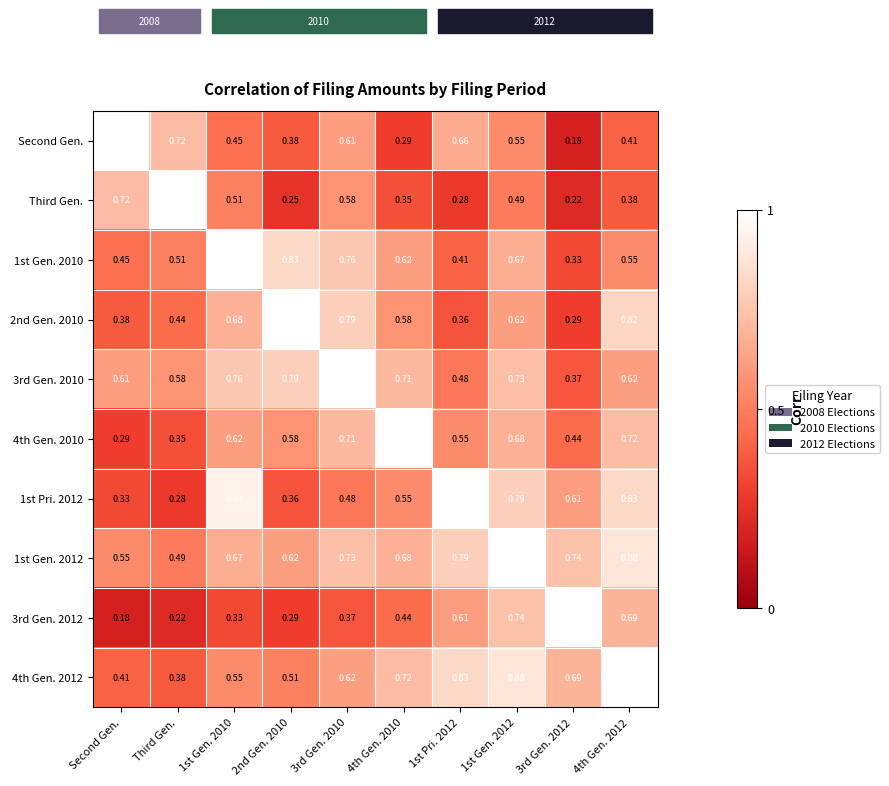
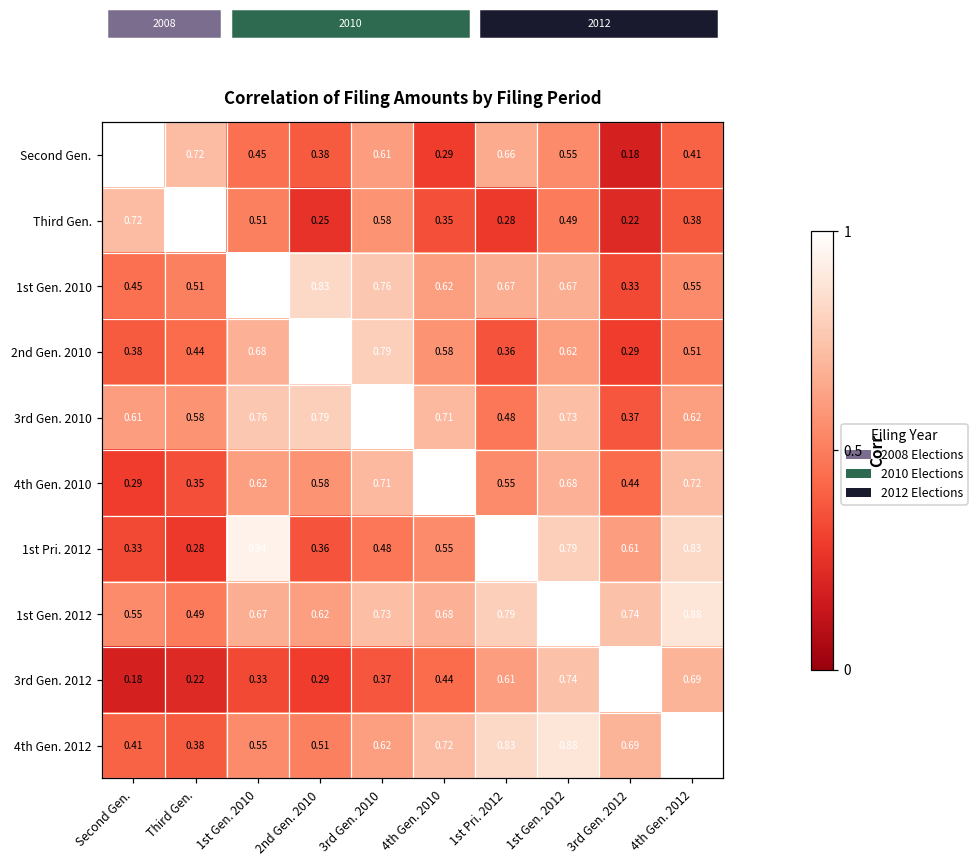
  {
    "Second Gen.": {
      "Third Gen.": 0.72,
      "1st Gen. 2010": 0.45,
      "2nd Gen. 2010": 0.38,
      "3rd Gen. 2010": 0.61,
      "4th Gen. 2010": 0.29,
      "1st Pri. 2012": 0.66,
      "1st Gen. 2012": 0.55,
      "3rd Gen. 2012": 0.18,
      "4th Gen. 2012": 0.41
    },
    "Third Gen.": {
      "Second Gen.": 0.72,
      "1st Gen. 2010": 0.51,
      "2nd Gen. 2010": 0.25,
      "3rd Gen. 2010": 0.58,
      "4th Gen. 2010": 0.35,
      "1st Pri. 2012": 0.28,
      "1st Gen. 2012": 0.49,
      "3rd Gen. 2012": 0.22,
      "4th Gen. 2012": 0.38
    },
    "1st Gen. 2010": {
      "Second Gen.": 0.45,
      "Third Gen.": 0.51,
      "2nd Gen. 2010": 0.83,
      "3rd Gen. 2010": 0.76,
      "4th Gen. 2010": 0.62,
-     "1st Pri. 2012": 0.41,
+     "1st Pri. 2012": 0.67,
      "1st Gen. 2012": 0.67,
      "3rd Gen. 2012": 0.33,
      "4th Gen. 2012": 0.55
    },
    "2nd Gen. 2010": {
      "Second Gen.": 0.38,
      "Third Gen.": 0.44,
      "1st Gen. 2010": 0.68,
      "3rd Gen. 2010": 0.79,
      "4th Gen. 2010": 0.58,
      "1st Pri. 2012": 0.36,
      "1st Gen. 2012": 0.62,
      "3rd Gen. 2012": 0.29,
-     "4th Gen. 2012": 0.82
+     "4th Gen. 2012": 0.51
    },
    "3rd Gen. 2010": {
      "Second Gen.": 0.61,
      "Third Gen.": 0.58,
      "1st Gen. 2010": 0.76,
      "2nd Gen. 2010": 0.79,
      "4th Gen. 2010": 0.71,
      "1st Pri. 2012": 0.48,
      "1st Gen. 2012": 0.73,
      "3rd Gen. 2012": 0.37,
      "4th Gen. 2012": 0.62
    },
    "4th Gen. 2010": {
      "Second Gen.": 0.29,
      "Third Gen.": 0.35,
      "1st Gen. 2010": 0.62,
      "2nd Gen. 2010": 0.58,
      "3rd Gen. 2010": 0.71,
      "1st Pri. 2012": 0.55,
      "1st Gen. 2012": 0.68,
      "3rd Gen. 2012": 0.44,
      "4th Gen. 2012": 0.72
    },
    "1st Pri. 2012": {
      "Second Gen.": 0.33,
      "Third Gen.": 0.28,
      "2nd Gen. 2010": 0.36,
      "3rd Gen. 2010": 0.48,
      "4th Gen. 2010": 0.55,
      "1st Gen. 2012": 0.79,
      "3rd Gen. 2012": 0.61,
      "4th Gen. 2012": 0.83
    },
    "1st Gen. 2012": {
      "Second Gen.": 0.55,
      "Third Gen.": 0.49,
      "1st Gen. 2010": 0.67,
      "2nd Gen. 2010": 0.62,
      "3rd Gen. 2010": 0.73,
      "4th Gen. 2010": 0.68,
      "1st Pri. 2012": 0.79,
      "3rd Gen. 2012": 0.74
    },
    "3rd Gen. 2012": {
      "Second Gen.": 0.18,
      "Third Gen.": 0.22,
      "1st Gen. 2010": 0.33,
      "2nd Gen. 2010": 0.29,
      "3rd Gen. 2010": 0.37,
      "4th Gen. 2010": 0.44,
      "1st Pri. 2012": 0.61,
      "1st Gen. 2012": 0.74,
      "4th Gen. 2012": 0.69
    },
    "4th Gen. 2012": {
      "Second Gen.": 0.41,
      "Third Gen.": 0.38,
      "1st Gen. 2010": 0.55,
      "2nd Gen. 2010": 0.51,
      "3rd Gen. 2010": 0.62,
      "4th Gen. 2010": 0.72,
      "1st Pri. 2012": 0.83,
      "3rd Gen. 2012": 0.69
    }
  }
